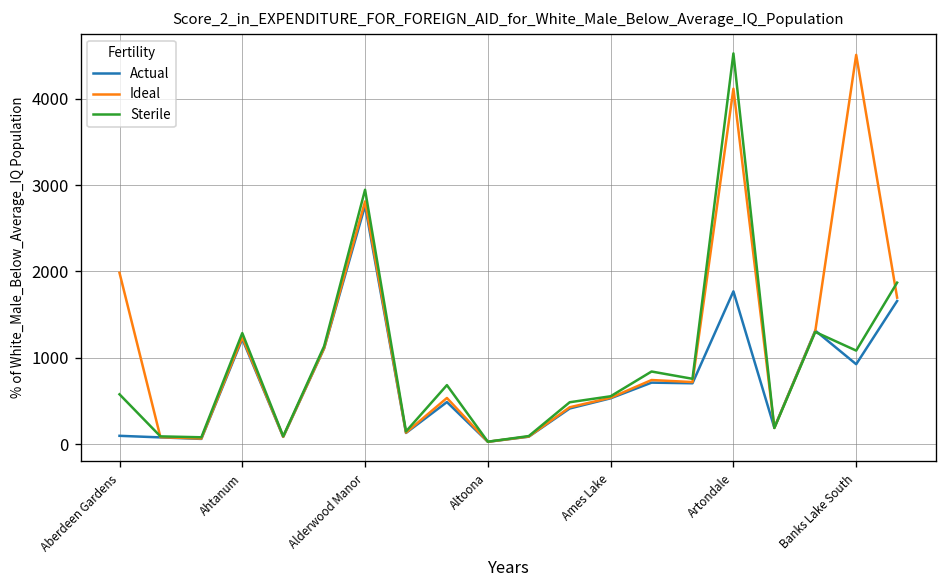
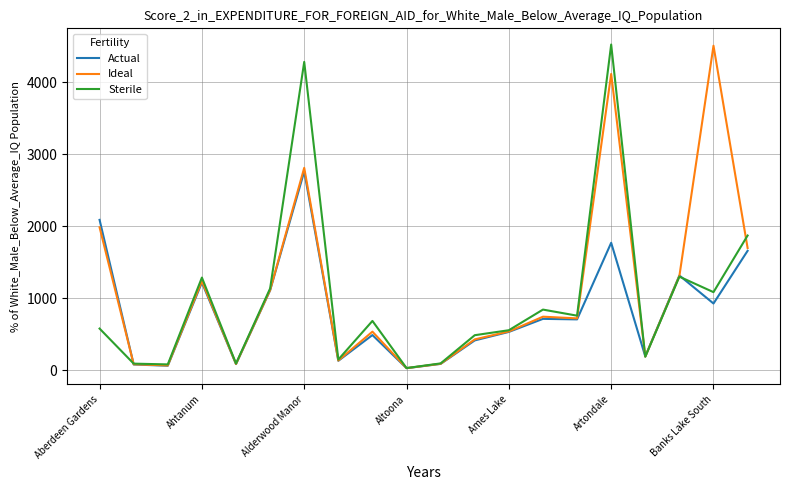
  {
    "Actual": {
-     "Aberdeen Gardens": 100,
+     "Aberdeen Gardens": 2100,
      "Alderwood Manor": 2800,
      "Artondale": 1800,
      "Banks Lake South": 900
    },
    "Ideal": {
      "Aberdeen Gardens": 2000,
      "Alderwood Manor": 2800,
      "Artondale": 4100,
      "Banks Lake South": 4500
    },
    "Sterile": {
      "Aberdeen Gardens": 600,
      "Ahtanum": 1300,
-     "Alderwood Manor": 2900,
+     "Alderwood Manor": 4300,
      "Artondale": 4500,
      "Banks Lake South": 1100
    }
  }
